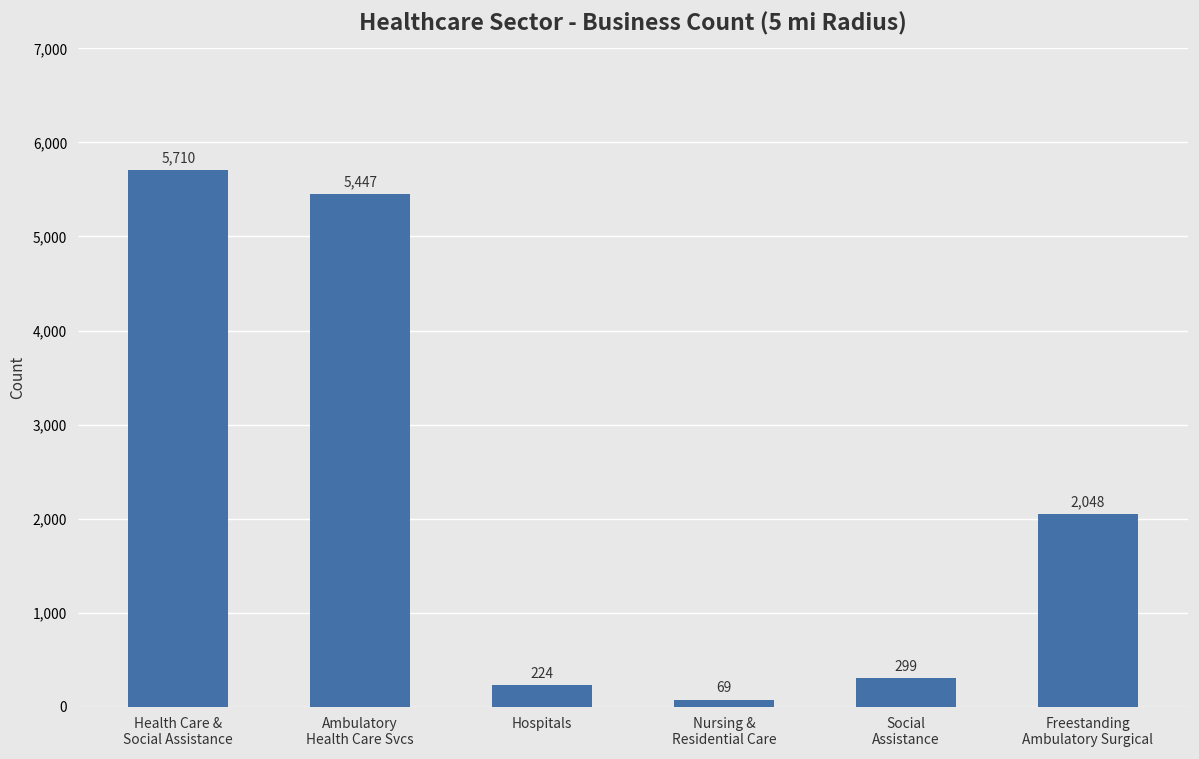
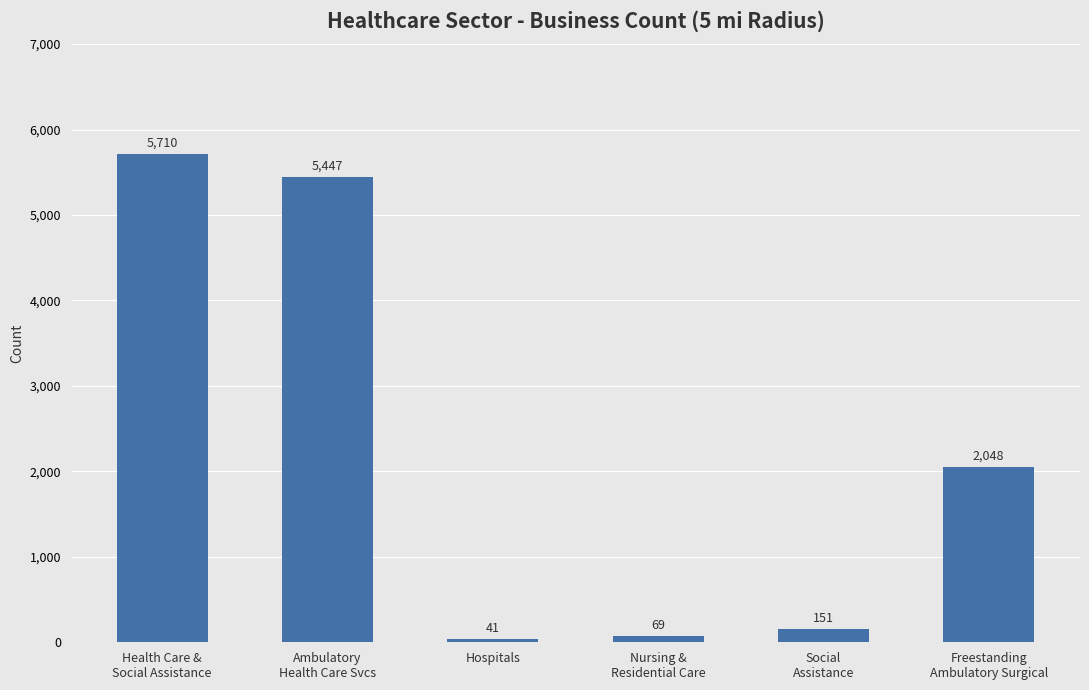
  {
    "Health Care & Social Assistance": "5,710",
    "Ambulatory Health Care Svcs": "5,447",
-   "Hospitals": "224",
+   "Hospitals": "41",
    "Nursing & Residential Care": "69",
-   "Social Assistance": "299",
+   "Social Assistance": "151",
    "Freestanding Ambulatory Surgical": "2,048"
  }
